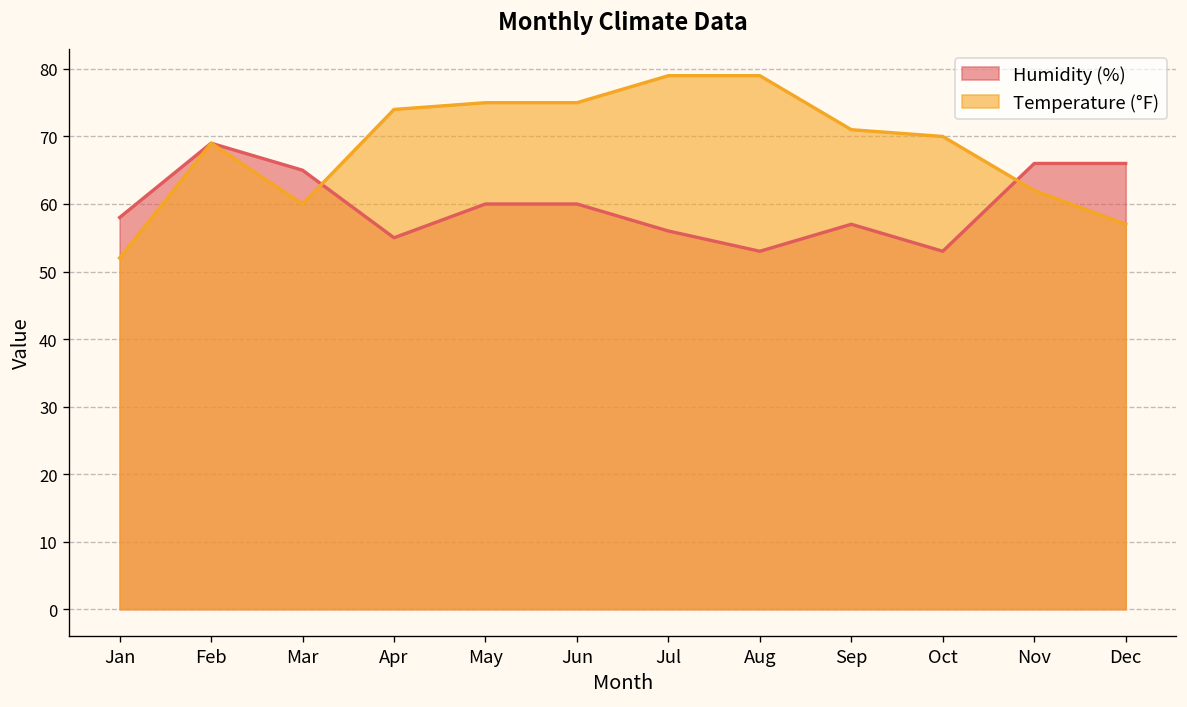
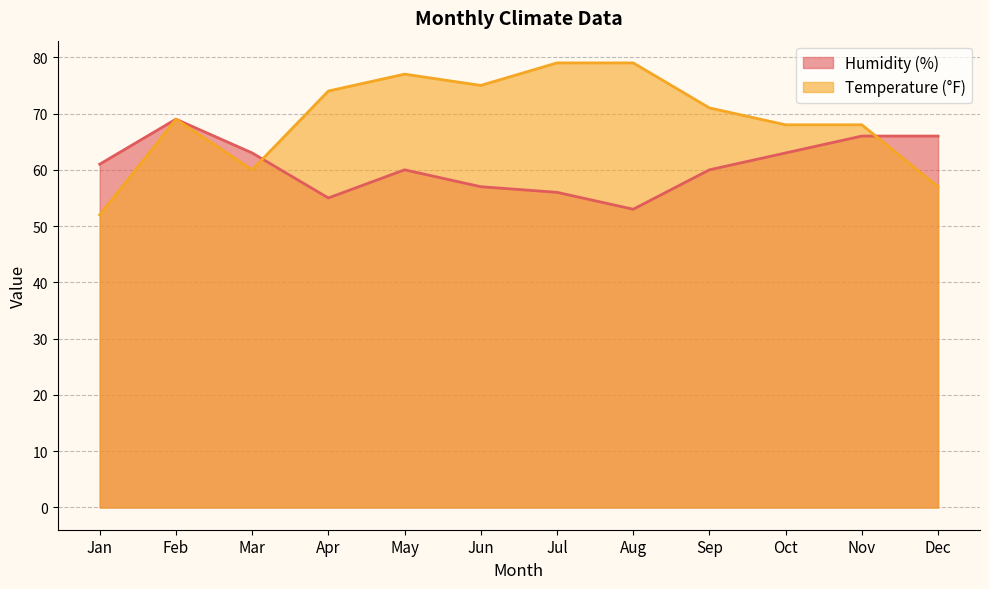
  {
    "Humidity (%)": {
-     "Jan": 58,
-     "Mar": 65,
+     "Jan": 61,
+     "Mar": 63,
      "Apr": 55,
      "May": 60,
-     "Jun": 60,
+     "Jun": 57,
      "Jul": 56,
      "Aug": 53,
-     "Sep": 57,
-     "Oct": 53,
+     "Sep": 60,
+     "Oct": 63,
      "Nov": 66,
      "Dec": 66
    },
    "Temperature (°F)": {
      "Jan": 52,
      "Mar": 60,
      "Apr": 74,
-     "May": 75,
+     "May": 77,
      "Jun": 75,
      "Jul": 79,
      "Aug": 79,
      "Sep": 71,
-     "Oct": 70,
-     "Nov": 62,
+     "Oct": 68,
+     "Nov": 68,
      "Dec": 57
    }
  }
